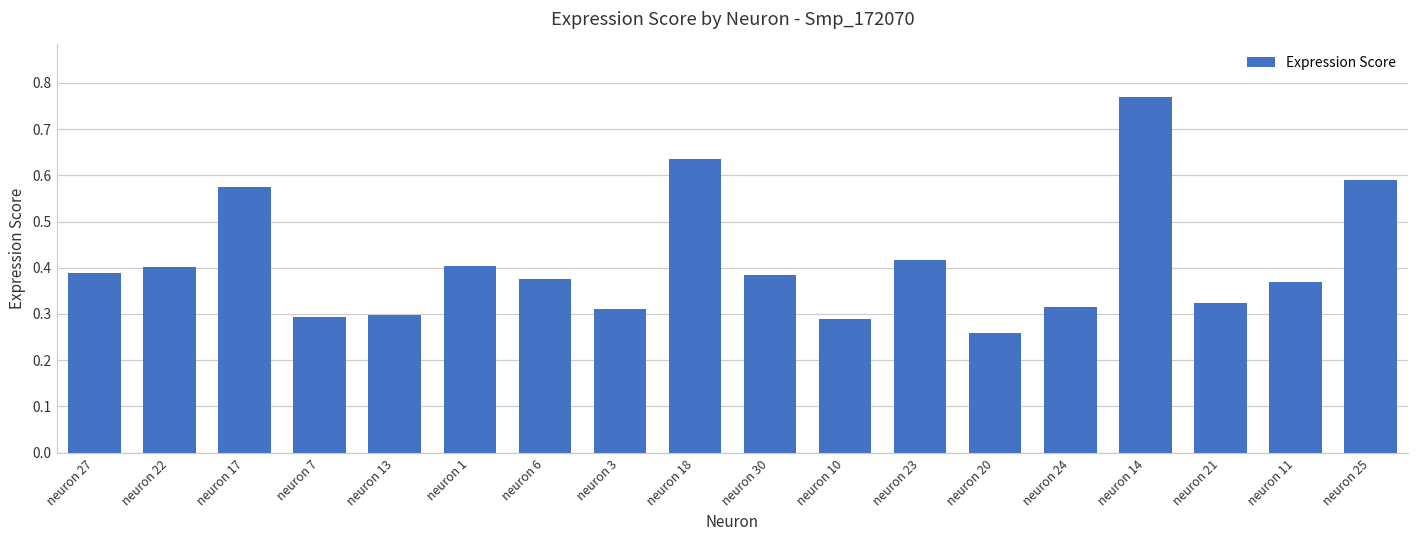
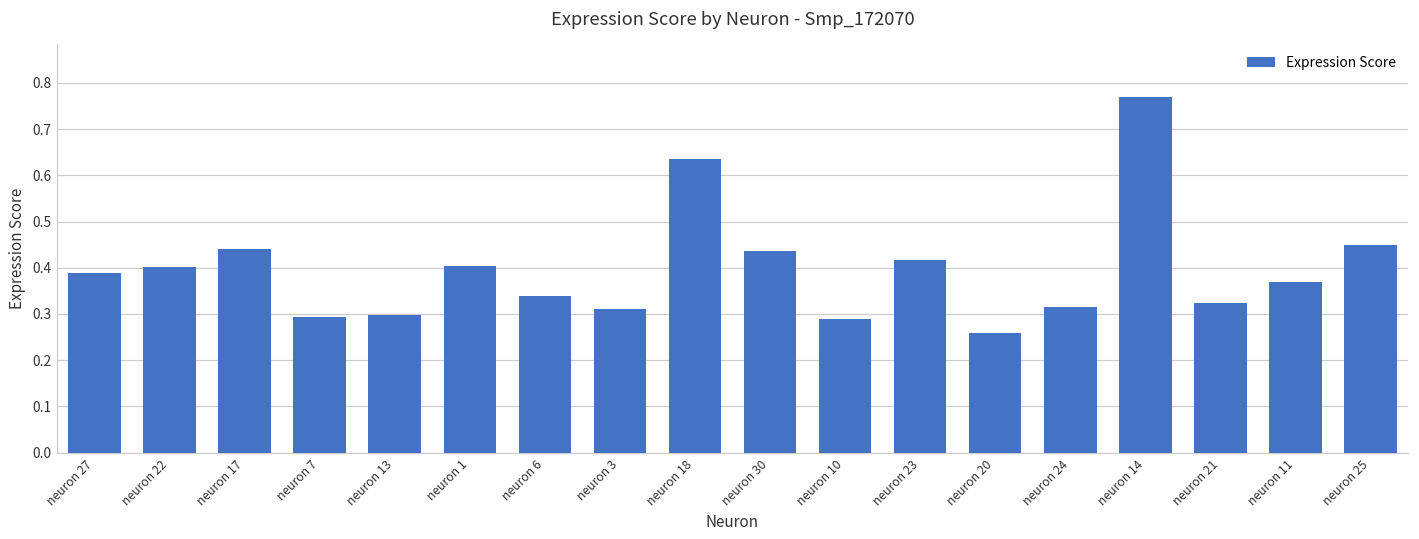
  {
    "neuron 27": 0.39,
    "neuron 22": 0.40,
-   "neuron 17": 0.57,
+   "neuron 17": 0.44,
    "neuron 7": 0.29,
    "neuron 13": 0.30,
    "neuron 1": 0.40,
-   "neuron 6": 0.37,
+   "neuron 6": 0.34,
    "neuron 3": 0.31,
    "neuron 18": 0.64,
-   "neuron 30": 0.38,
+   "neuron 30": 0.44,
    "neuron 10": 0.29,
    "neuron 23": 0.42,
    "neuron 20": 0.26,
    "neuron 24": 0.31,
    "neuron 14": 0.77,
    "neuron 21": 0.32,
    "neuron 11": 0.37,
-   "neuron 25": 0.59
+   "neuron 25": 0.45
  }
